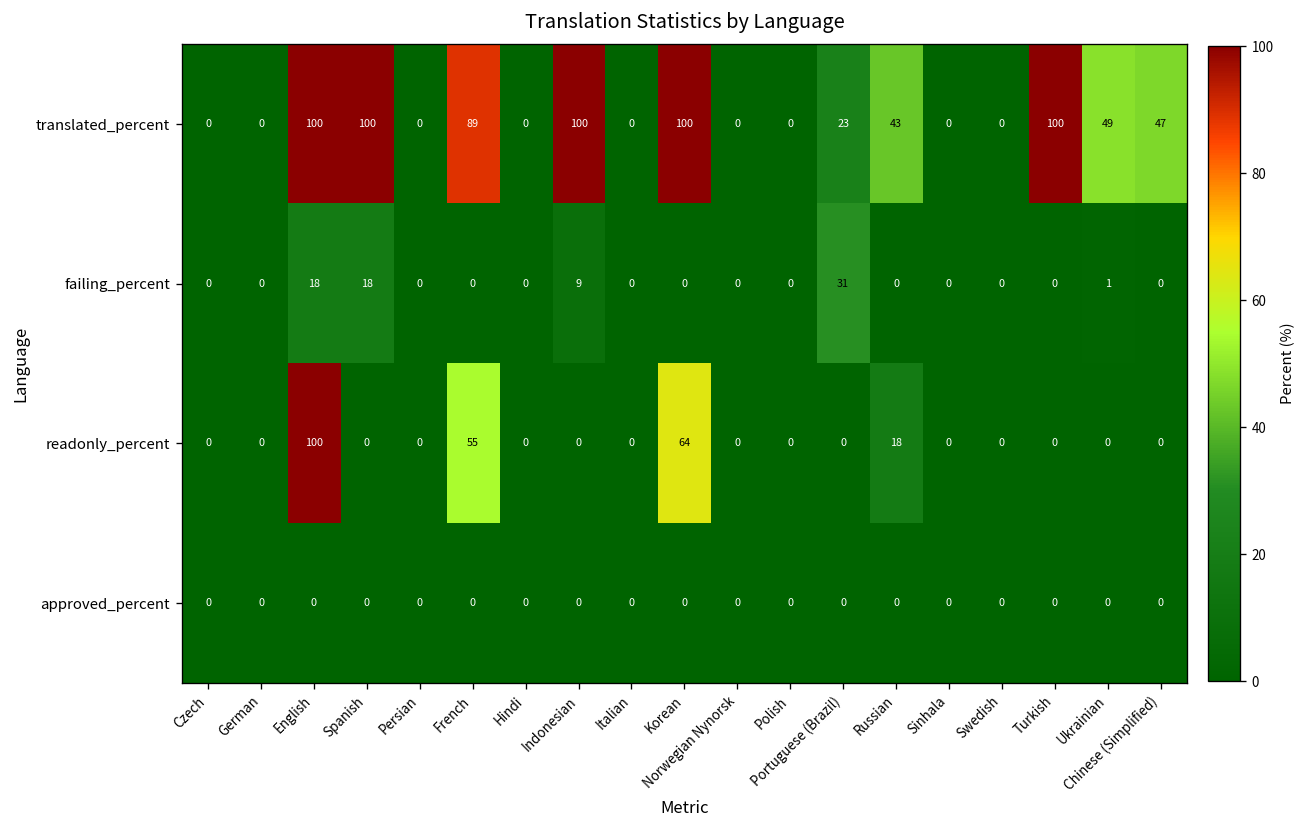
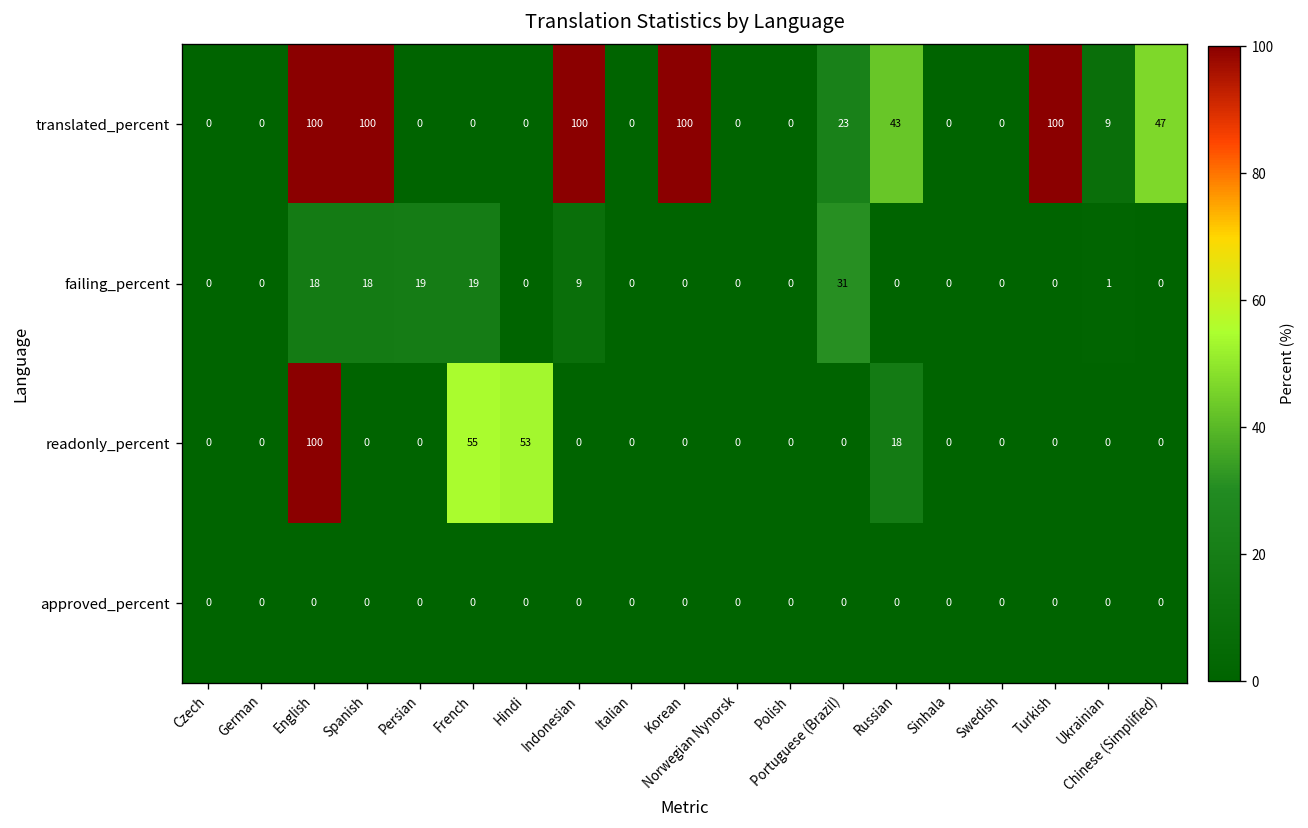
  {
    "translated_percent": {
      "Czech": 0,
      "German": 0,
      "English": 100,
      "Spanish": 100,
      "Persian": 0,
-     "French": 89,
+     "French": 0,
      "Hindi": 0,
      "Indonesian": 100,
      "Italian": 0,
      "Korean": 100,
      "Norwegian Nynorsk": 0,
      "Polish": 0,
      "Portuguese (Brazil)": 23,
      "Russian": 43,
      "Sinhala": 0,
      "Swedish": 0,
      "Turkish": 100,
-     "Ukrainian": 49,
+     "Ukrainian": 9,
      "Chinese (Simplified)": 47
    },
    "failing_percent": {
      "Czech": 0,
      "German": 0,
      "English": 18,
      "Spanish": 18,
-     "Persian": 0,
-     "French": 0,
+     "Persian": 19,
+     "French": 19,
      "Hindi": 0,
      "Indonesian": 9,
      "Italian": 0,
      "Korean": 0,
      "Norwegian Nynorsk": 0,
      "Polish": 0,
      "Portuguese (Brazil)": 31,
      "Russian": 0,
      "Sinhala": 0,
      "Swedish": 0,
      "Turkish": 0,
      "Ukrainian": 1,
      "Chinese (Simplified)": 0
    },
    "readonly_percent": {
      "Czech": 0,
      "German": 0,
      "English": 100,
      "Spanish": 0,
      "Persian": 0,
      "French": 55,
-     "Hindi": 0,
+     "Hindi": 53,
      "Indonesian": 0,
      "Italian": 0,
-     "Korean": 64,
+     "Korean": 0,
      "Norwegian Nynorsk": 0,
      "Polish": 0,
      "Portuguese (Brazil)": 0,
      "Russian": 18,
      "Sinhala": 0,
      "Swedish": 0,
      "Turkish": 0,
      "Ukrainian": 0,
      "Chinese (Simplified)": 0
    },
    "approved_percent": {
      "Czech": 0,
      "German": 0,
      "English": 0,
      "Spanish": 0,
      "Persian": 0,
      "French": 0,
      "Hindi": 0,
      "Indonesian": 0,
      "Italian": 0,
      "Korean": 0,
      "Norwegian Nynorsk": 0,
      "Polish": 0,
      "Portuguese (Brazil)": 0,
      "Russian": 0,
      "Sinhala": 0,
      "Swedish": 0,
      "Turkish": 0,
      "Ukrainian": 0,
      "Chinese (Simplified)": 0
    }
  }
